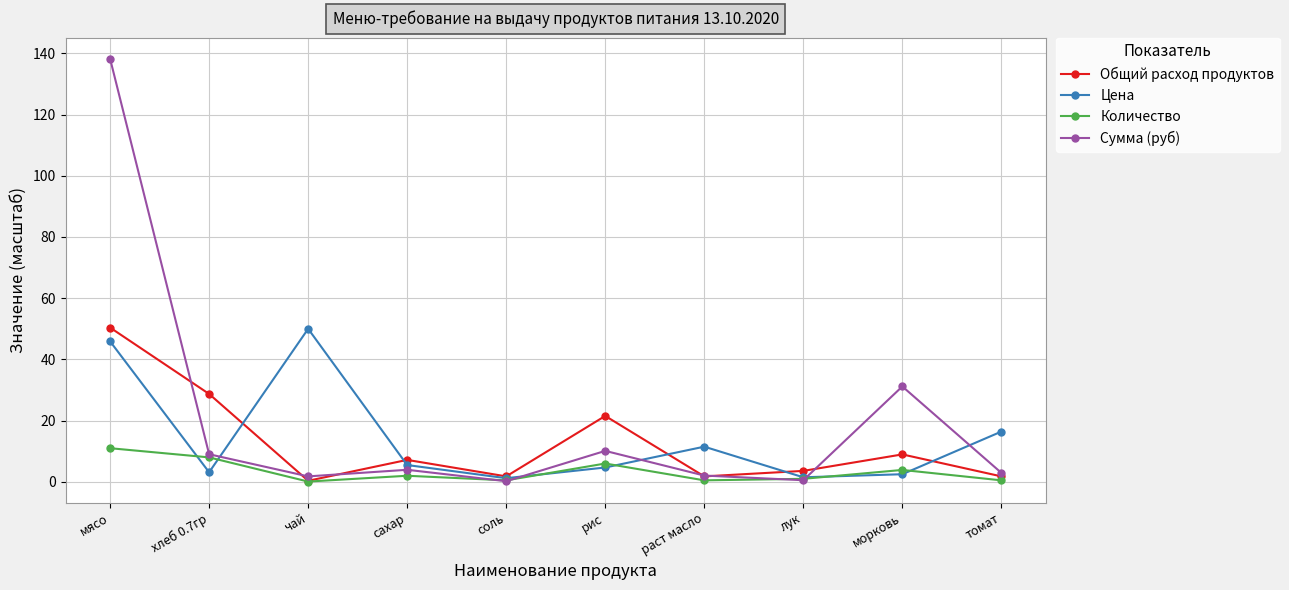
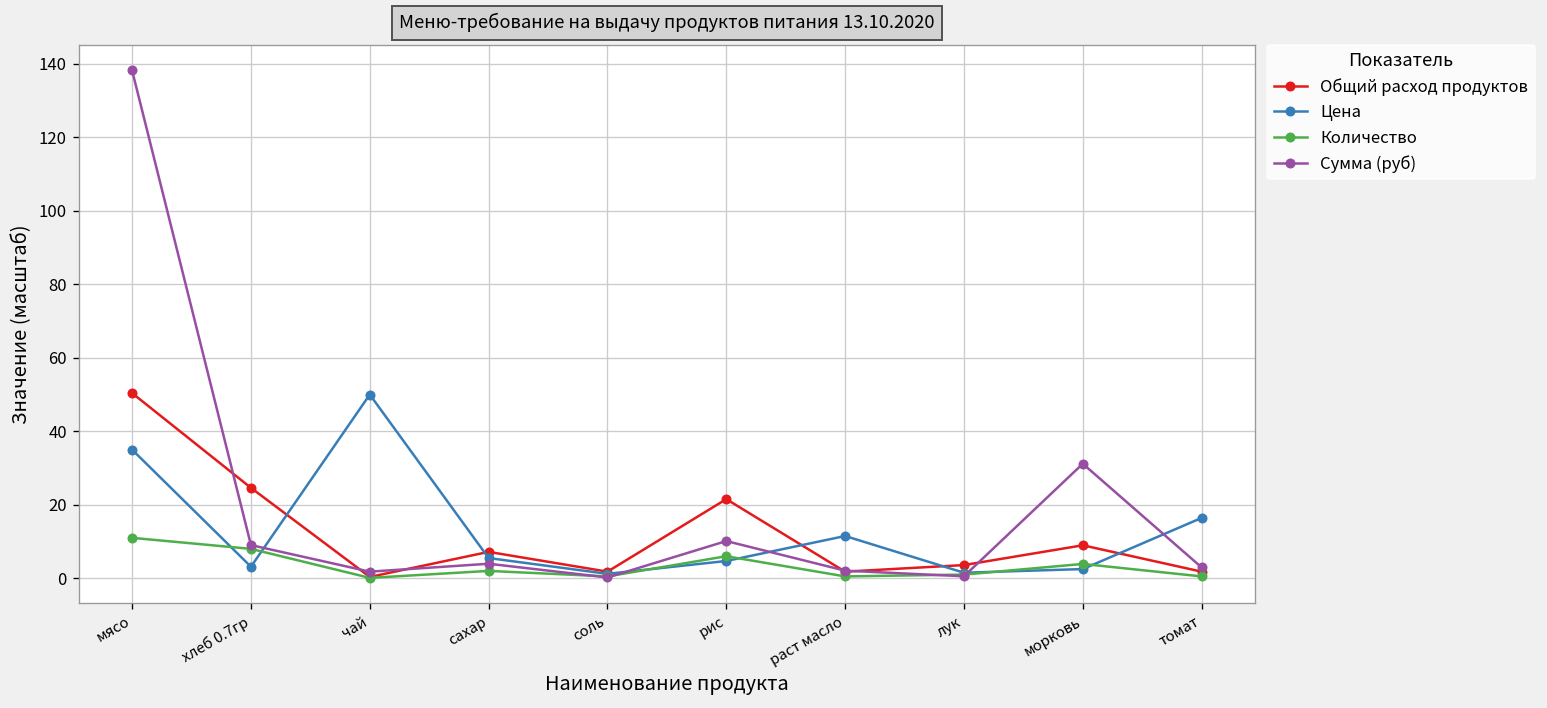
  {
    "Общий расход продуктов": {
      "мясо": 50,
-     "хлеб 0.7гр": 29,
+     "хлеб 0.7гр": 25,
      "сахар": 7,
      "рис": 22,
      "лук": 4,
      "морковь": 9,
      "томат": 2
    },
    "Цена": {
-     "мясо": 46,
+     "мясо": 35,
      "хлеб 0.7гр": 3,
      "чай": 50,
      "сахар": 6,
      "рис": 5,
      "раст масло": 12,
      "морковь": 3,
      "томат": 16
    },
    "Количество": {
      "мясо": 11,
      "хлеб 0.7гр": 8,
      "сахар": 2,
      "рис": 6,
      "раст масло": 1,
      "морковь": 4,
      "томат": 1
    },
    "Сумма (руб)": {
      "мясо": 138,
      "хлеб 0.7гр": 9,
      "чай": 2,
      "сахар": 4,
      "рис": 10,
      "морковь": 31,
      "томат": 3
    }
  }
